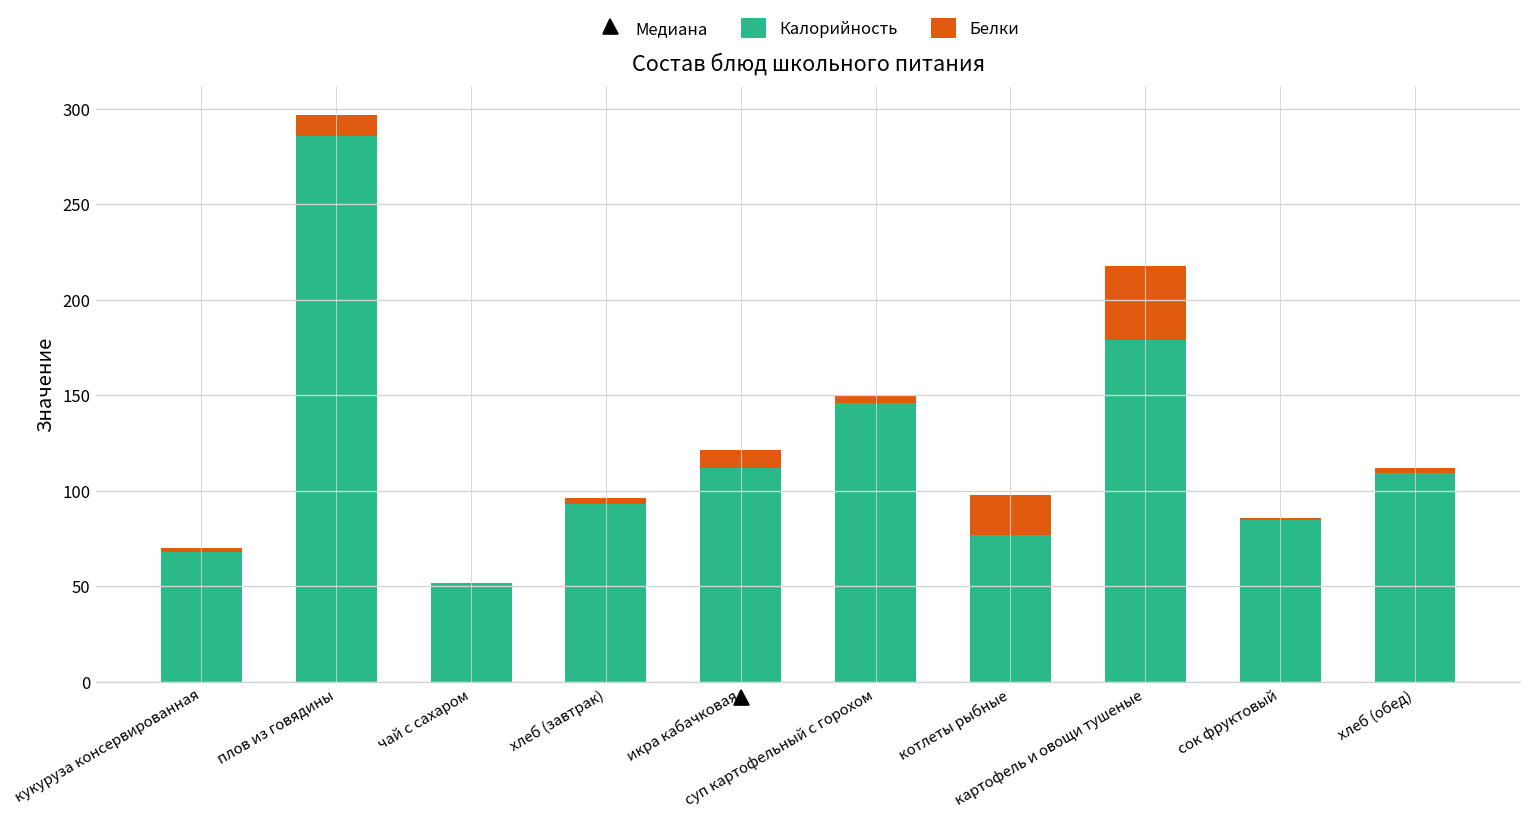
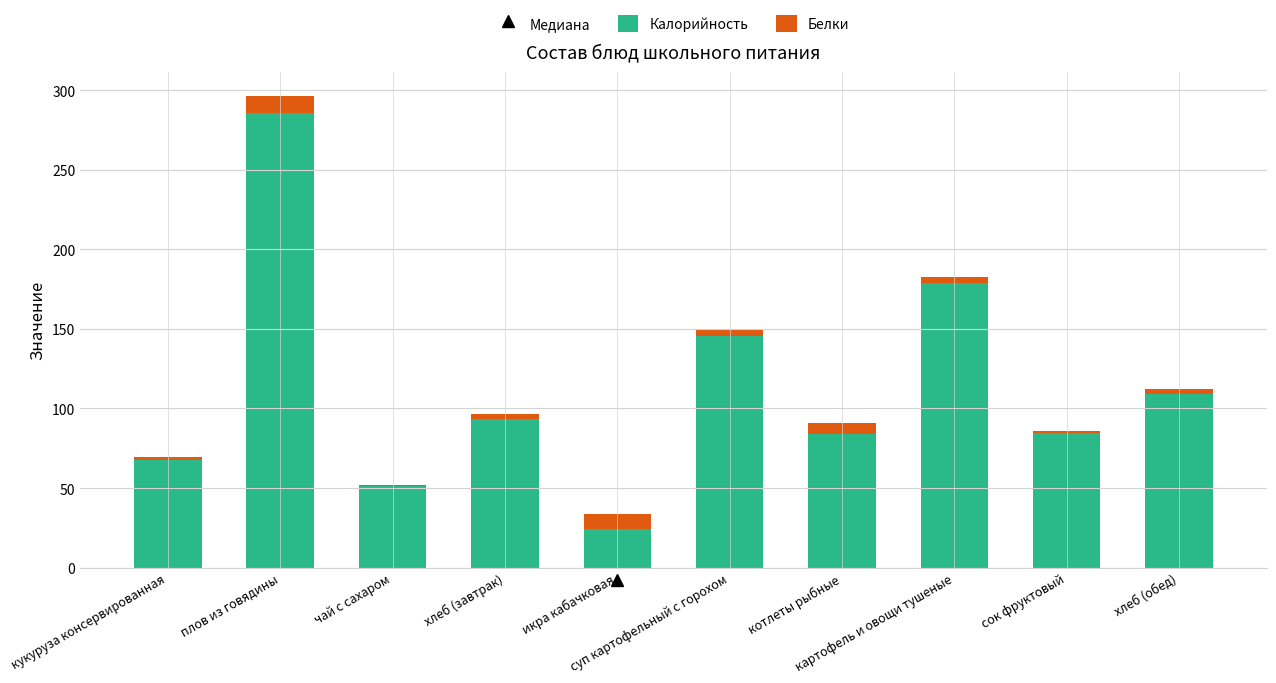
  {
    "Калорийность": {
      "кукуруза консервированная": 68,
      "плов из говядины": 286,
      "чай с сахаром": 52,
      "хлеб (завтрак)": 93,
-     "икра кабачковая": 112,
+     "икра кабачковая": 24,
      "суп картофельный с горохом": 146,
-     "котлеты рыбные": 77,
+     "котлеты рыбные": 84,
      "картофель и овощи тушеные": 179,
      "сок фруктовый": 85,
      "хлеб (обед)": 109
    },
    "Белки": {
      "кукуруза консервированная": 2,
      "плов из говядины": 11,
      "хлеб (завтрак)": 3,
      "икра кабачковая": 9,
      "суп картофельный с горохом": 4,
-     "котлеты рыбные": 21,
-     "картофель и овощи тушеные": 39,
+     "котлеты рыбные": 7,
+     "картофель и овощи тушеные": 3,
      "хлеб (обед)": 3
    }
  }
